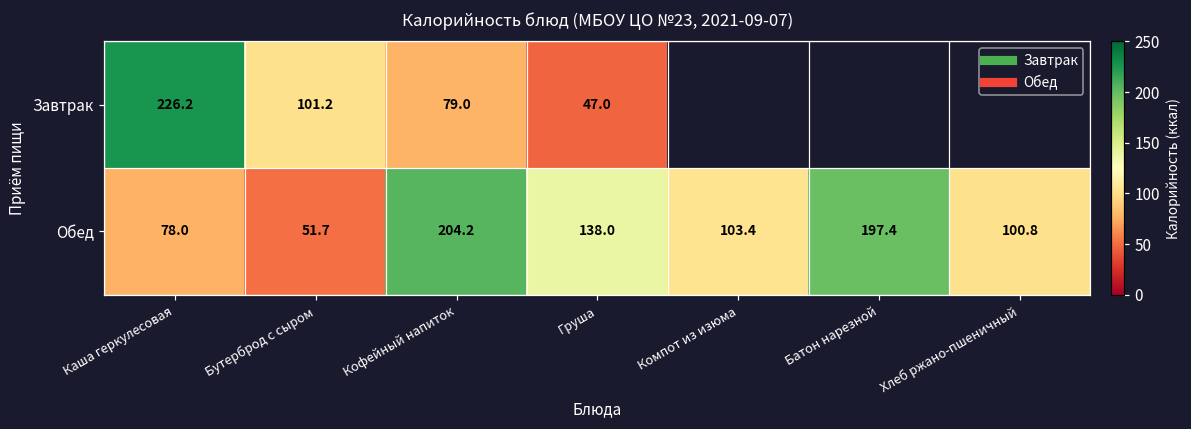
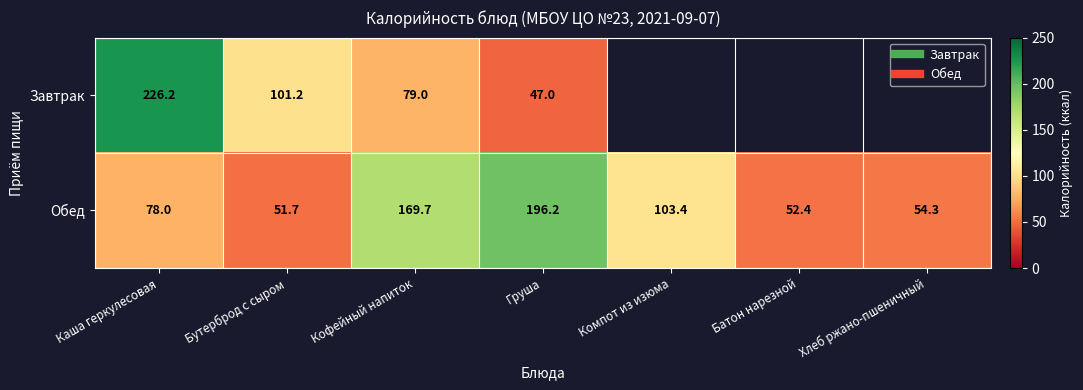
  {
    "Завтрак": {
      "Каша геркулесовая": 226.2,
      "Бутерброд с сыром": 101.2,
      "Кофейный напиток": 79.0,
      "Груша": 47.0
    },
    "Обед": {
      "Каша геркулесовая": 78.0,
      "Бутерброд с сыром": 51.7,
-     "Кофейный напиток": 204.2,
-     "Груша": 138.0,
+     "Кофейный напиток": 169.7,
+     "Груша": 196.2,
      "Компот из изюма": 103.4,
-     "Батон нарезной": 197.4,
-     "Хлеб ржано-пшеничный": 100.8
+     "Батон нарезной": 52.4,
+     "Хлеб ржано-пшеничный": 54.3
    }
  }
